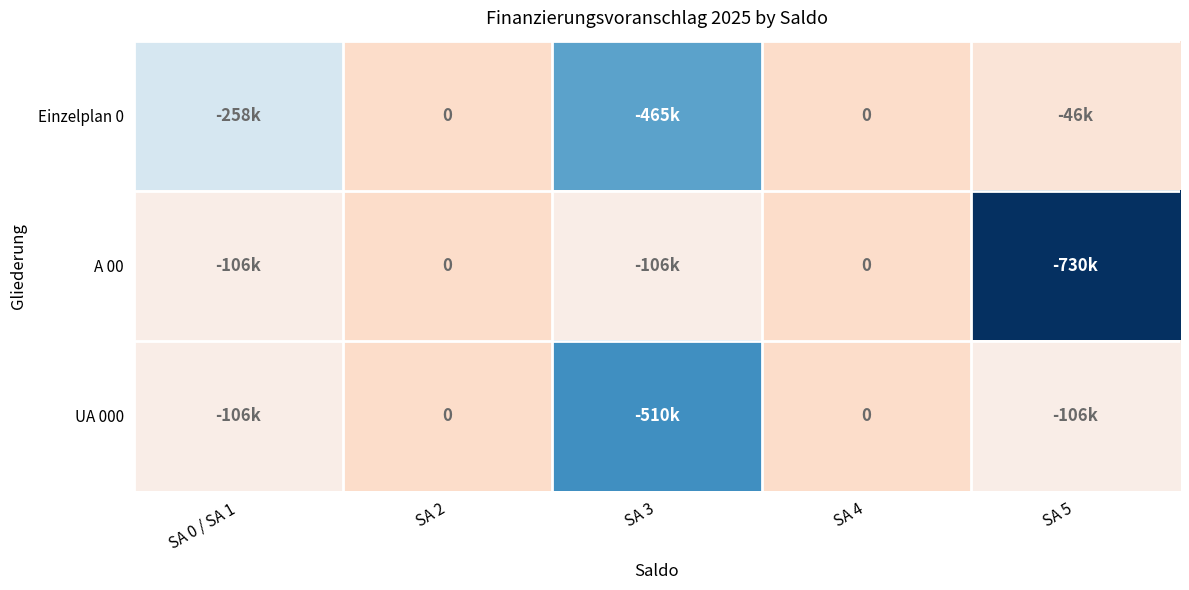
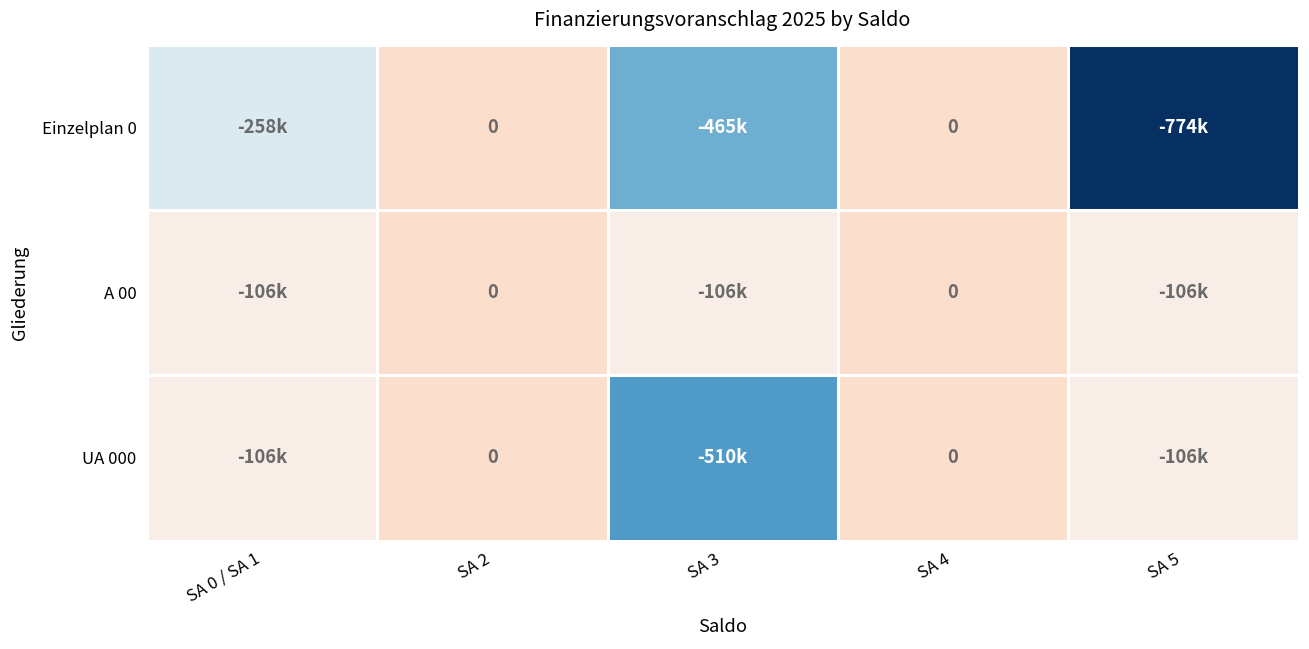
  {
    "Einzelplan 0": {
      "SA 0 / SA 1": "-258k",
      "SA 2": "0",
      "SA 3": "-465k",
      "SA 4": "0",
-     "SA 5": "-46k"
+     "SA 5": "-774k"
    },
    "A 00": {
      "SA 0 / SA 1": "-106k",
      "SA 2": "0",
      "SA 3": "-106k",
      "SA 4": "0",
-     "SA 5": "-730k"
+     "SA 5": "-106k"
    },
    "UA 000": {
      "SA 0 / SA 1": "-106k",
      "SA 2": "0",
      "SA 3": "-510k",
      "SA 4": "0",
      "SA 5": "-106k"
    }
  }
